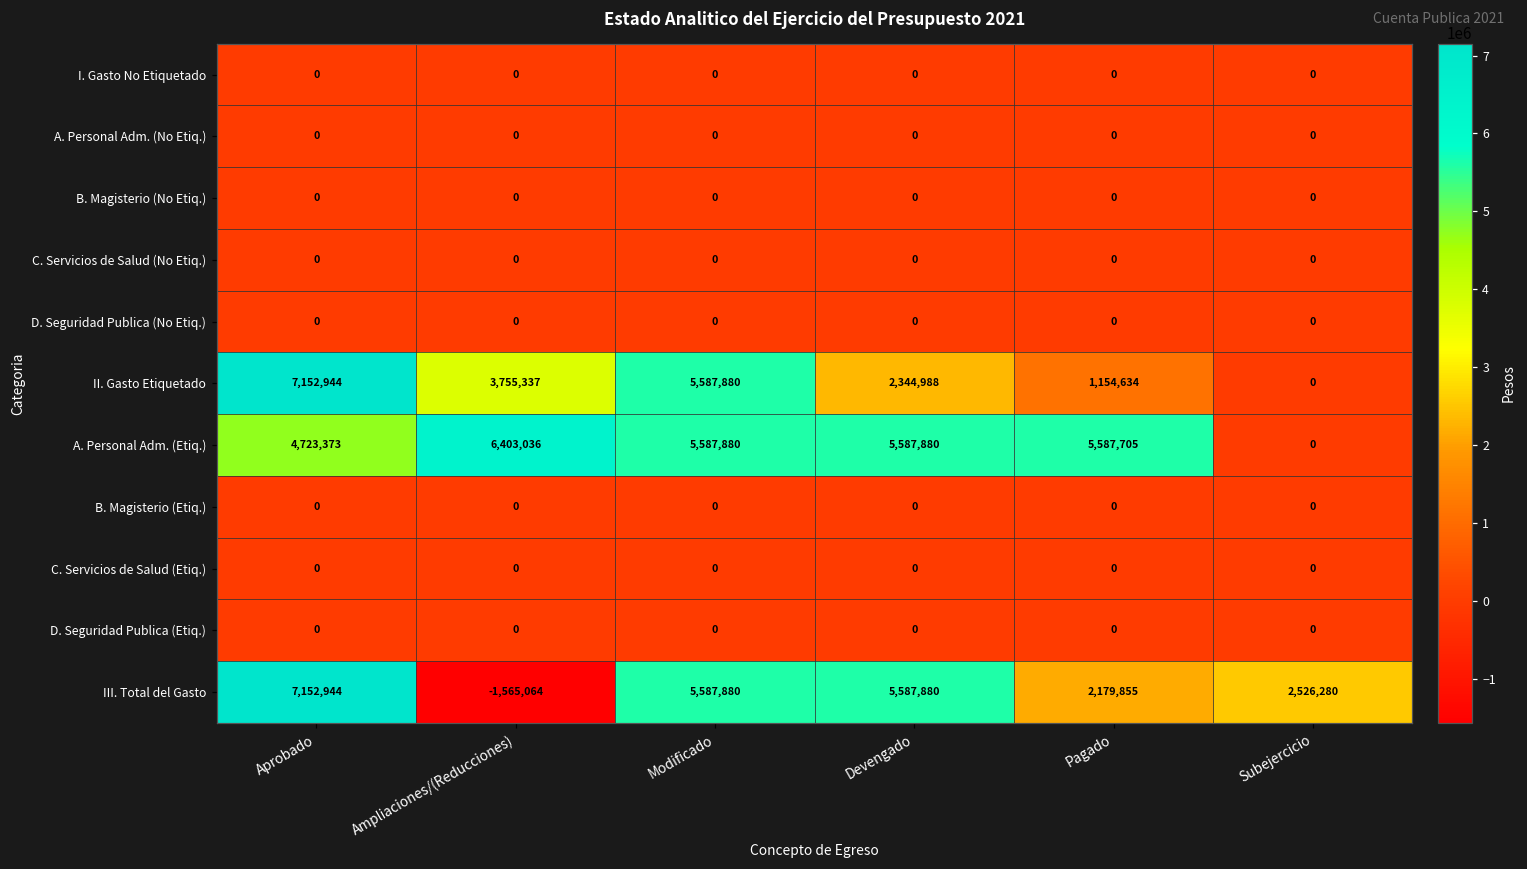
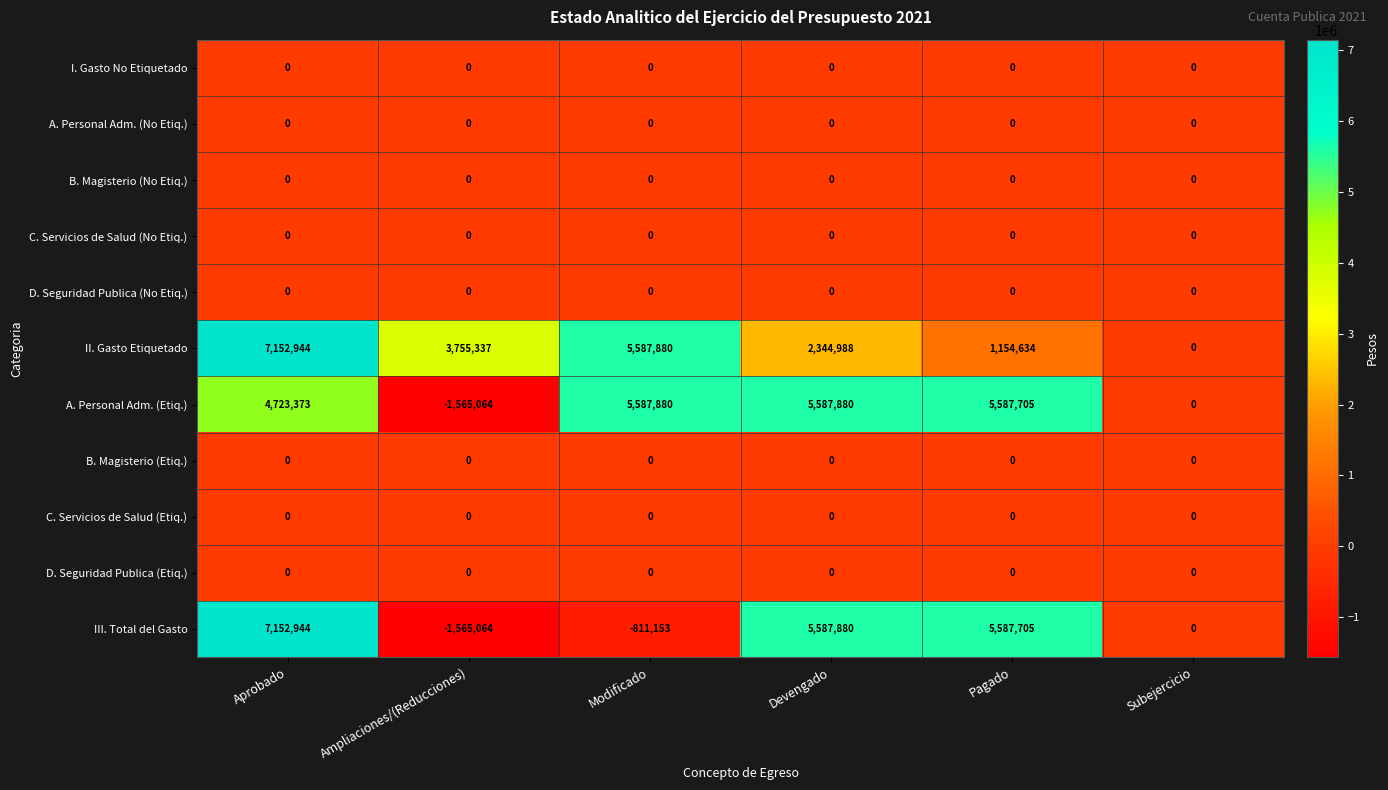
  {
    "I. Gasto No Etiquetado": {
      "Aprobado": "0",
      "Ampliaciones/(Reducciones)": "0",
      "Modificado": "0",
      "Devengado": "0",
      "Pagado": "0",
      "Subejercicio": "0"
    },
    "A. Personal Adm. (No Etiq.)": {
      "Aprobado": "0",
      "Ampliaciones/(Reducciones)": "0",
      "Modificado": "0",
      "Devengado": "0",
      "Pagado": "0",
      "Subejercicio": "0"
    },
    "B. Magisterio (No Etiq.)": {
      "Aprobado": "0",
      "Ampliaciones/(Reducciones)": "0",
      "Modificado": "0",
      "Devengado": "0",
      "Pagado": "0",
      "Subejercicio": "0"
    },
    "C. Servicios de Salud (No Etiq.)": {
      "Aprobado": "0",
      "Ampliaciones/(Reducciones)": "0",
      "Modificado": "0",
      "Devengado": "0",
      "Pagado": "0",
      "Subejercicio": "0"
    },
    "D. Seguridad Publica (No Etiq.)": {
      "Aprobado": "0",
      "Ampliaciones/(Reducciones)": "0",
      "Modificado": "0",
      "Devengado": "0",
      "Pagado": "0",
      "Subejercicio": "0"
    },
    "II. Gasto Etiquetado": {
      "Aprobado": "7,152,944",
      "Ampliaciones/(Reducciones)": "3,755,337",
      "Modificado": "5,587,880",
      "Devengado": "2,344,988",
      "Pagado": "1,154,634",
      "Subejercicio": "0"
    },
    "A. Personal Adm. (Etiq.)": {
      "Aprobado": "4,723,373",
-     "Ampliaciones/(Reducciones)": "6,403,036",
+     "Ampliaciones/(Reducciones)": "-1,565,064",
      "Modificado": "5,587,880",
      "Devengado": "5,587,880",
      "Pagado": "5,587,705",
      "Subejercicio": "0"
    },
    "B. Magisterio (Etiq.)": {
      "Aprobado": "0",
      "Ampliaciones/(Reducciones)": "0",
      "Modificado": "0",
      "Devengado": "0",
      "Pagado": "0",
      "Subejercicio": "0"
    },
    "C. Servicios de Salud (Etiq.)": {
      "Aprobado": "0",
      "Ampliaciones/(Reducciones)": "0",
      "Modificado": "0",
      "Devengado": "0",
      "Pagado": "0",
      "Subejercicio": "0"
    },
    "D. Seguridad Publica (Etiq.)": {
      "Aprobado": "0",
      "Ampliaciones/(Reducciones)": "0",
      "Modificado": "0",
      "Devengado": "0",
      "Pagado": "0",
      "Subejercicio": "0"
    },
    "III. Total del Gasto": {
      "Aprobado": "7,152,944",
      "Ampliaciones/(Reducciones)": "-1,565,064",
-     "Modificado": "5,587,880",
+     "Modificado": "-811,153",
      "Devengado": "5,587,880",
-     "Pagado": "2,179,855",
-     "Subejercicio": "2,526,280"
+     "Pagado": "5,587,705",
+     "Subejercicio": "0"
    }
  }
